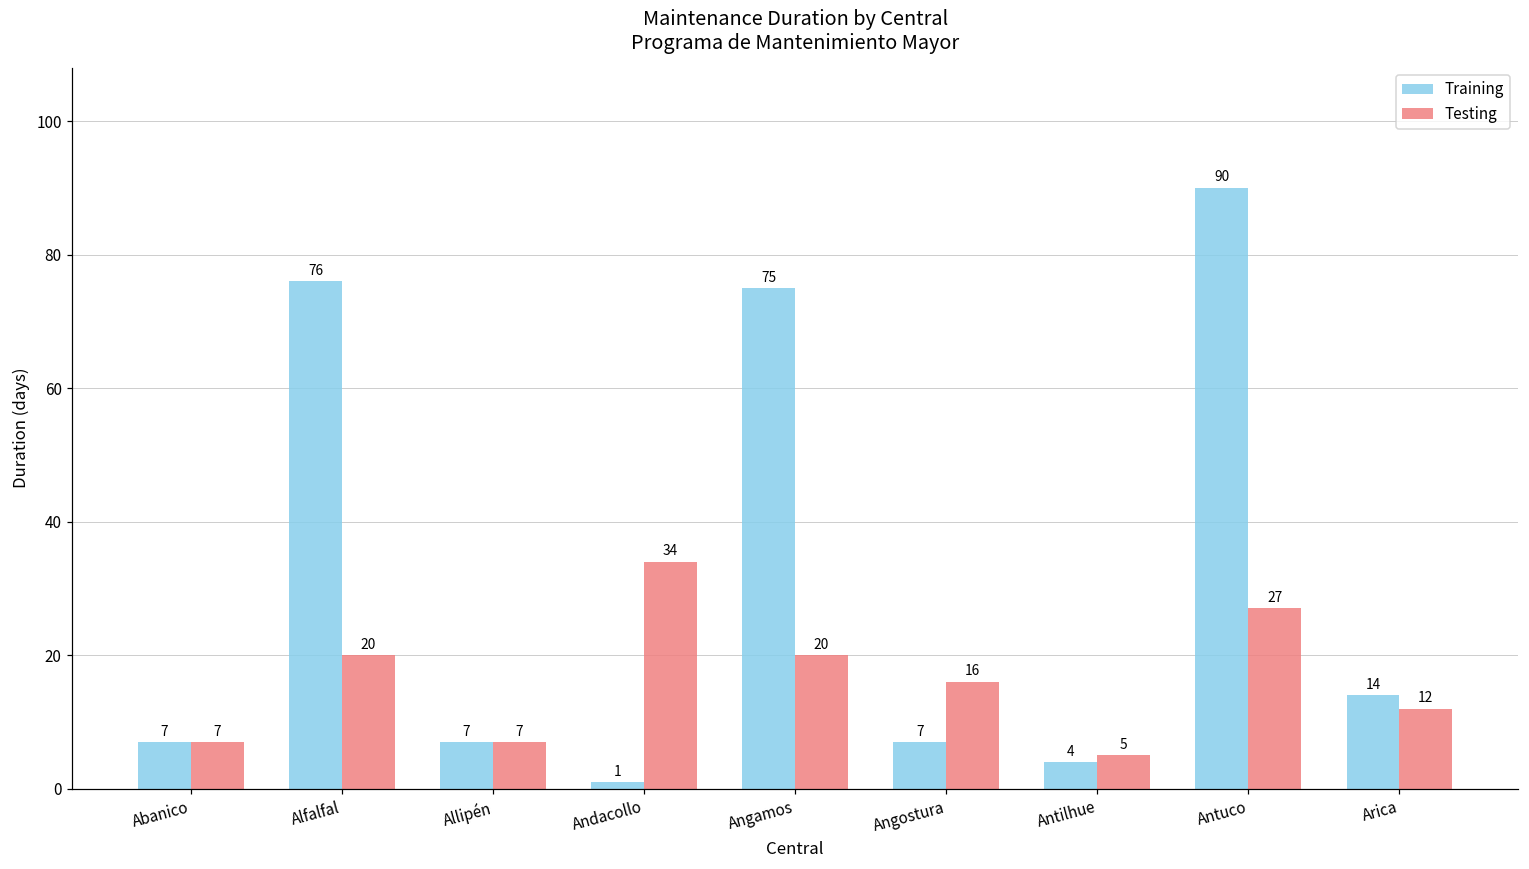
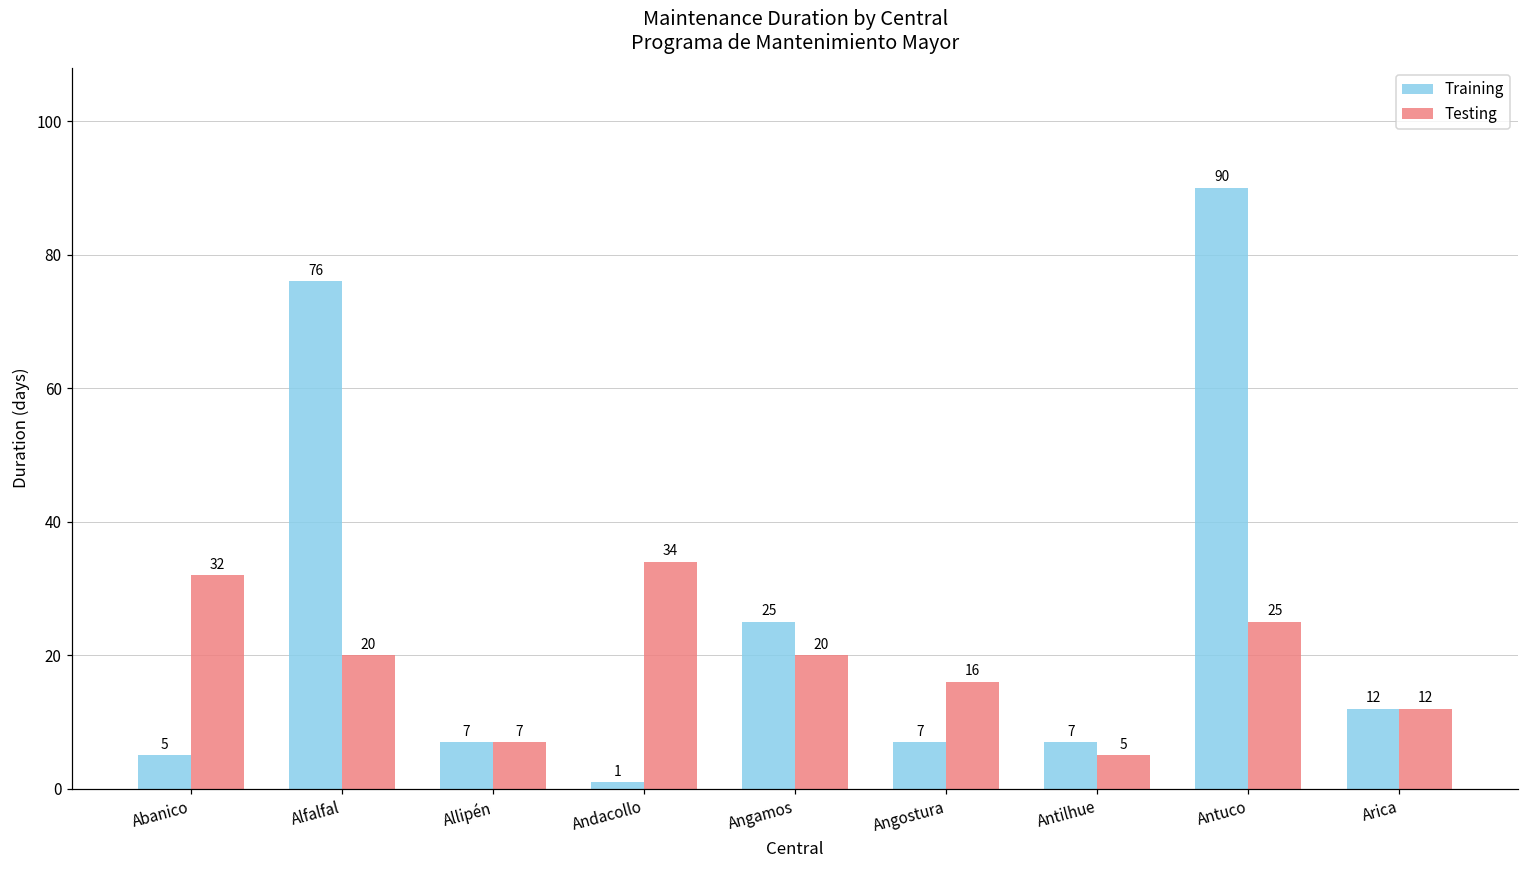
  {
    "Training": {
-     "Abanico": 7,
+     "Abanico": 5,
      "Alfalfal": 76,
      "Allipén": 7,
      "Andacollo": 1,
-     "Angamos": 75,
+     "Angamos": 25,
      "Angostura": 7,
-     "Antilhue": 4,
+     "Antilhue": 7,
      "Antuco": 90,
-     "Arica": 14
+     "Arica": 12
    },
    "Testing": {
-     "Abanico": 7,
+     "Abanico": 32,
      "Alfalfal": 20,
      "Allipén": 7,
      "Andacollo": 34,
      "Angamos": 20,
      "Angostura": 16,
      "Antilhue": 5,
-     "Antuco": 27,
+     "Antuco": 25,
      "Arica": 12
    }
  }
